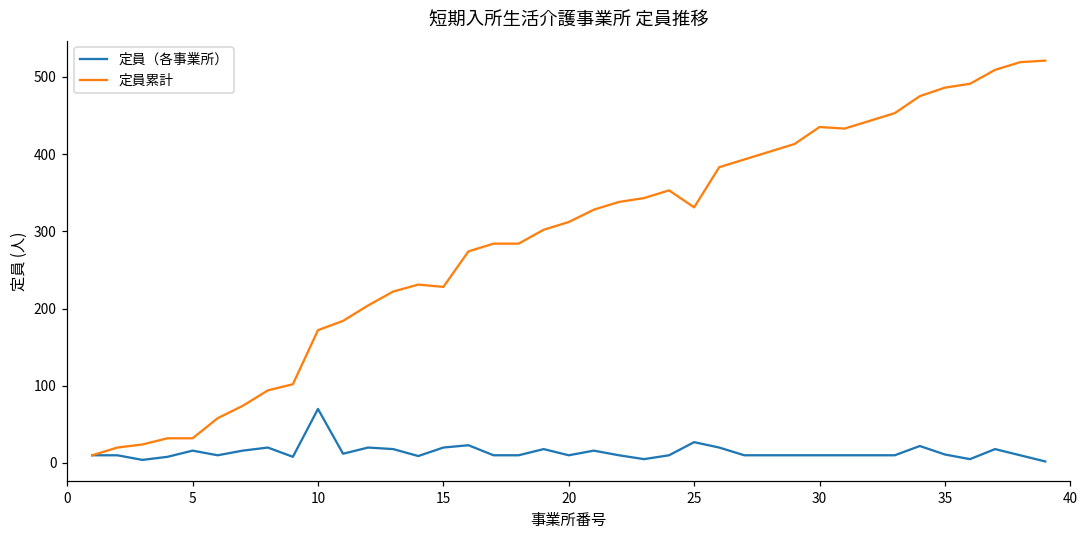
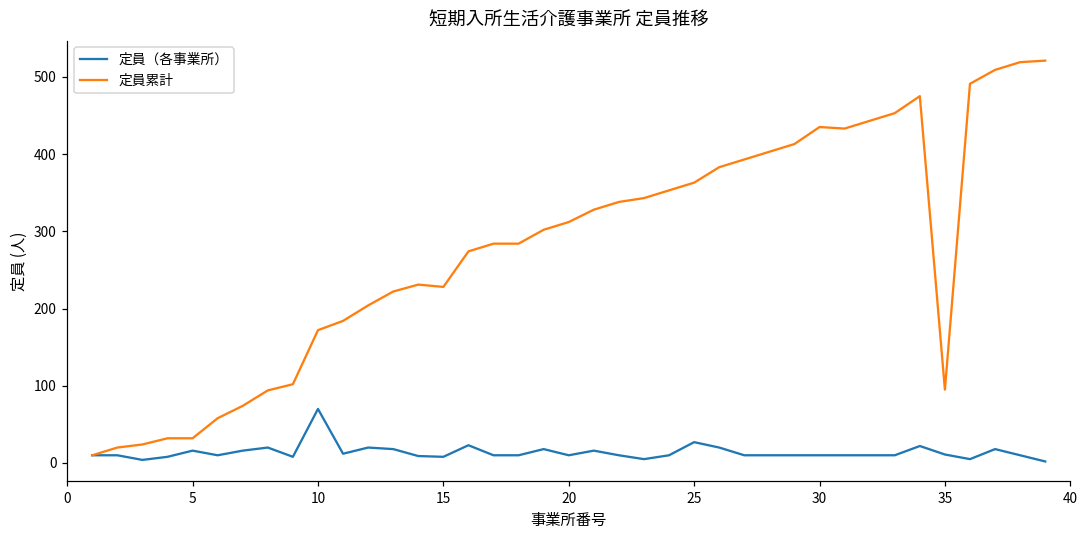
  {
    "定員（各事業所）": {
      "5": 20,
      "10": 70,
-     "15": 20,
+     "15": 10,
      "20": 10,
      "25": 30,
      "30": 10,
      "35": 10
    },
    "定員累計": {
      "5": 30,
      "10": 170,
      "15": 230,
      "20": 310,
-     "25": 330,
+     "25": 360,
      "30": 440,
-     "35": 490
+     "35": 100
    }
  }
